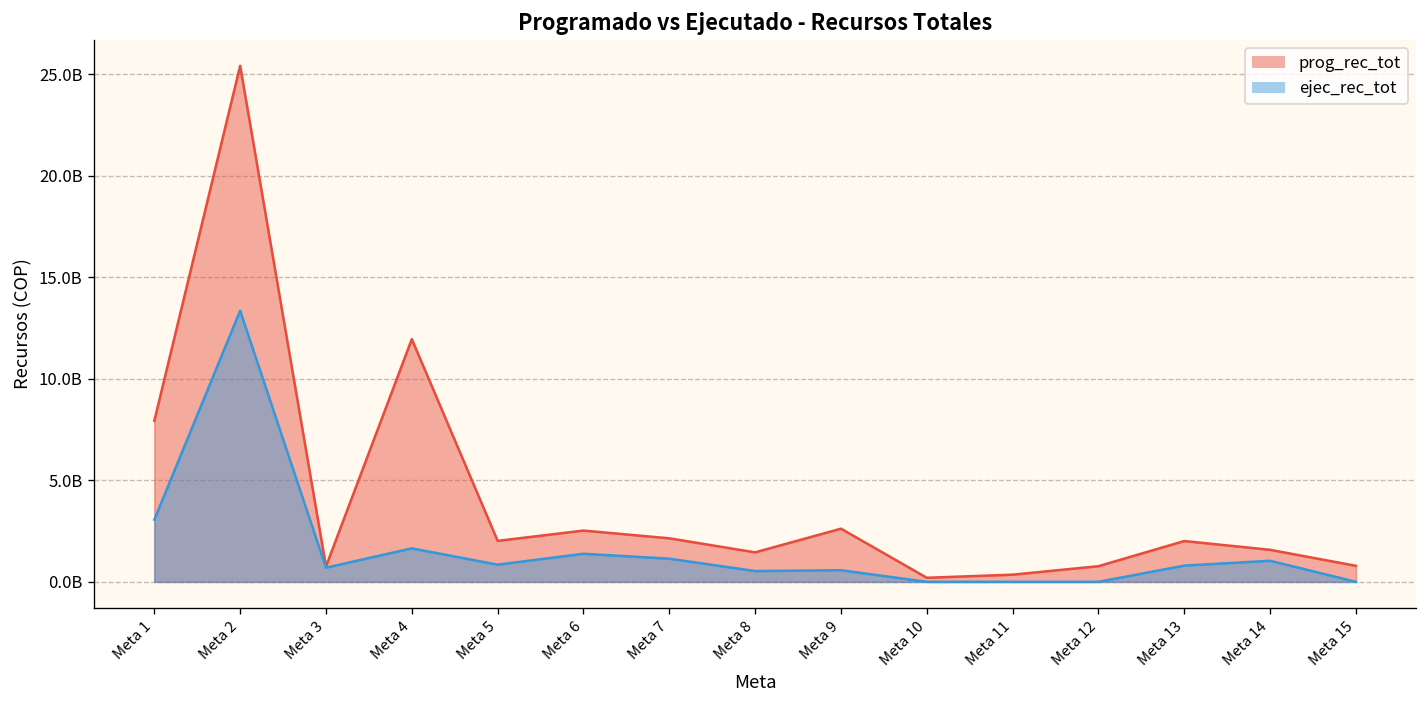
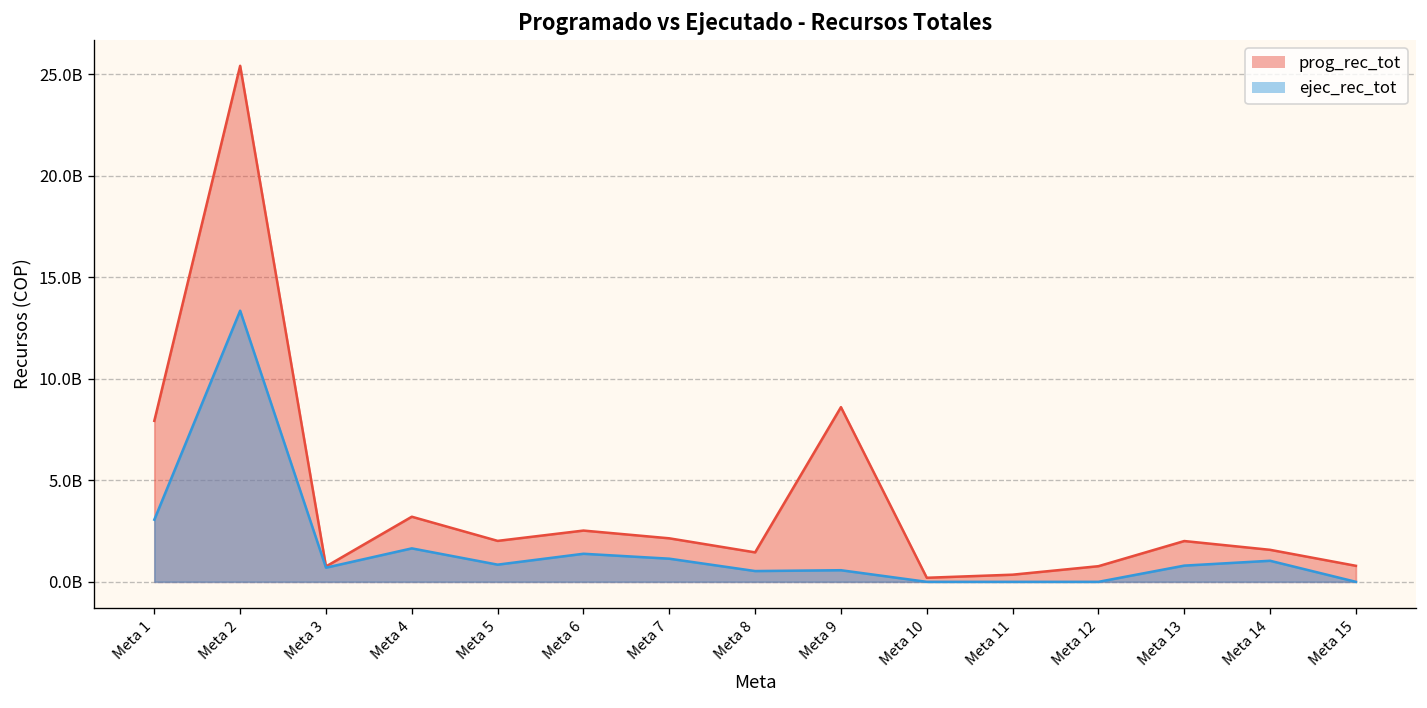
  {
    "prog_rec_tot": {
      "Meta 1": 7900000000,
      "Meta 2": 25400000000,
-     "Meta 4": 12000000000,
+     "Meta 4": 3200000000,
      "Meta 5": 2000000000,
      "Meta 6": 2500000000,
      "Meta 7": 2100000000,
      "Meta 8": 1500000000,
-     "Meta 9": 2600000000,
+     "Meta 9": 8600000000,
      "Meta 10": 200000000,
      "Meta 11": 400000000,
      "Meta 12": 800000000,
      "Meta 13": 2000000000,
      "Meta 14": 1600000000,
      "Meta 15": 800000000
    },
    "ejec_rec_tot": {
      "Meta 1": 3100000000,
      "Meta 2": 13400000000,
      "Meta 4": 1600000000,
      "Meta 5": 800000000,
      "Meta 6": 1400000000,
      "Meta 7": 1100000000,
      "Meta 8": 500000000,
      "Meta 9": 600000000,
      "Meta 10": 0,
      "Meta 11": 0,
      "Meta 12": 0,
      "Meta 13": 800000000,
      "Meta 14": 1000000000,
      "Meta 15": 0
    }
  }
